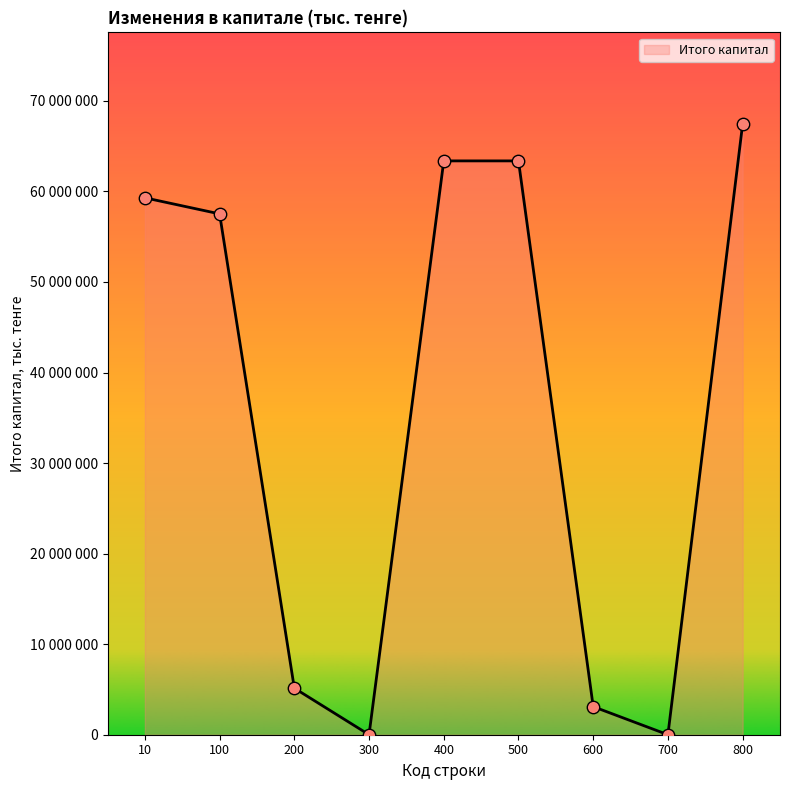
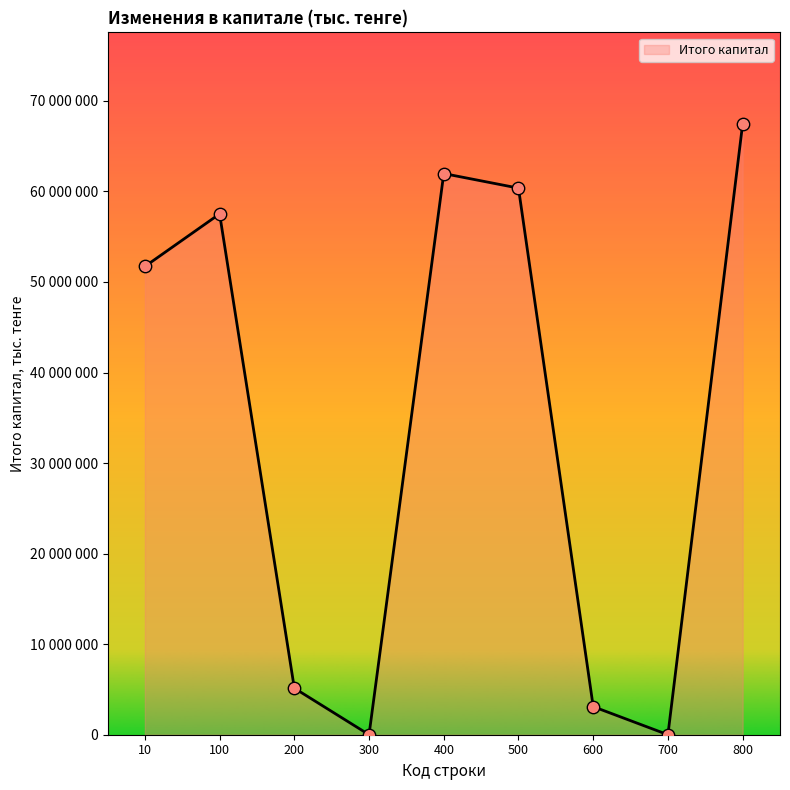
  {
-   "10": 59000000,
+   "10": 52000000,
    "100": 58000000,
    "200": 5000000,
    "300": 0,
-   "400": 63000000,
-   "500": 63000000,
+   "400": 62000000,
+   "500": 60000000,
    "600": 3000000,
    "700": 0,
    "800": 67000000
  }
